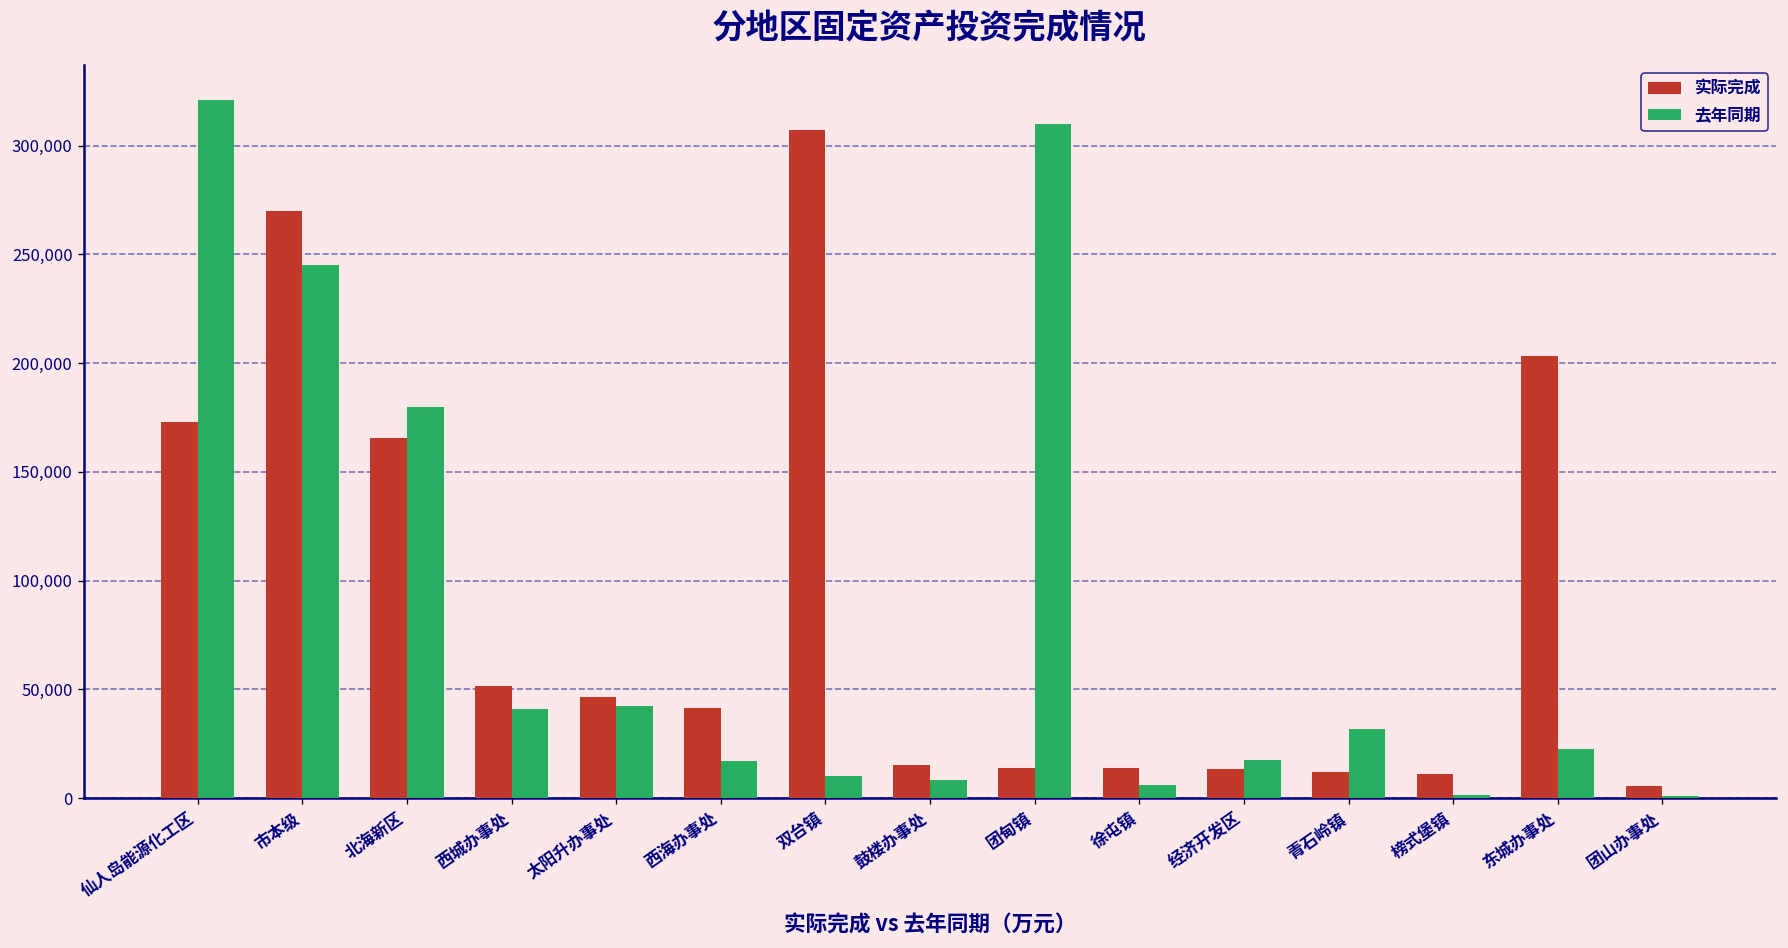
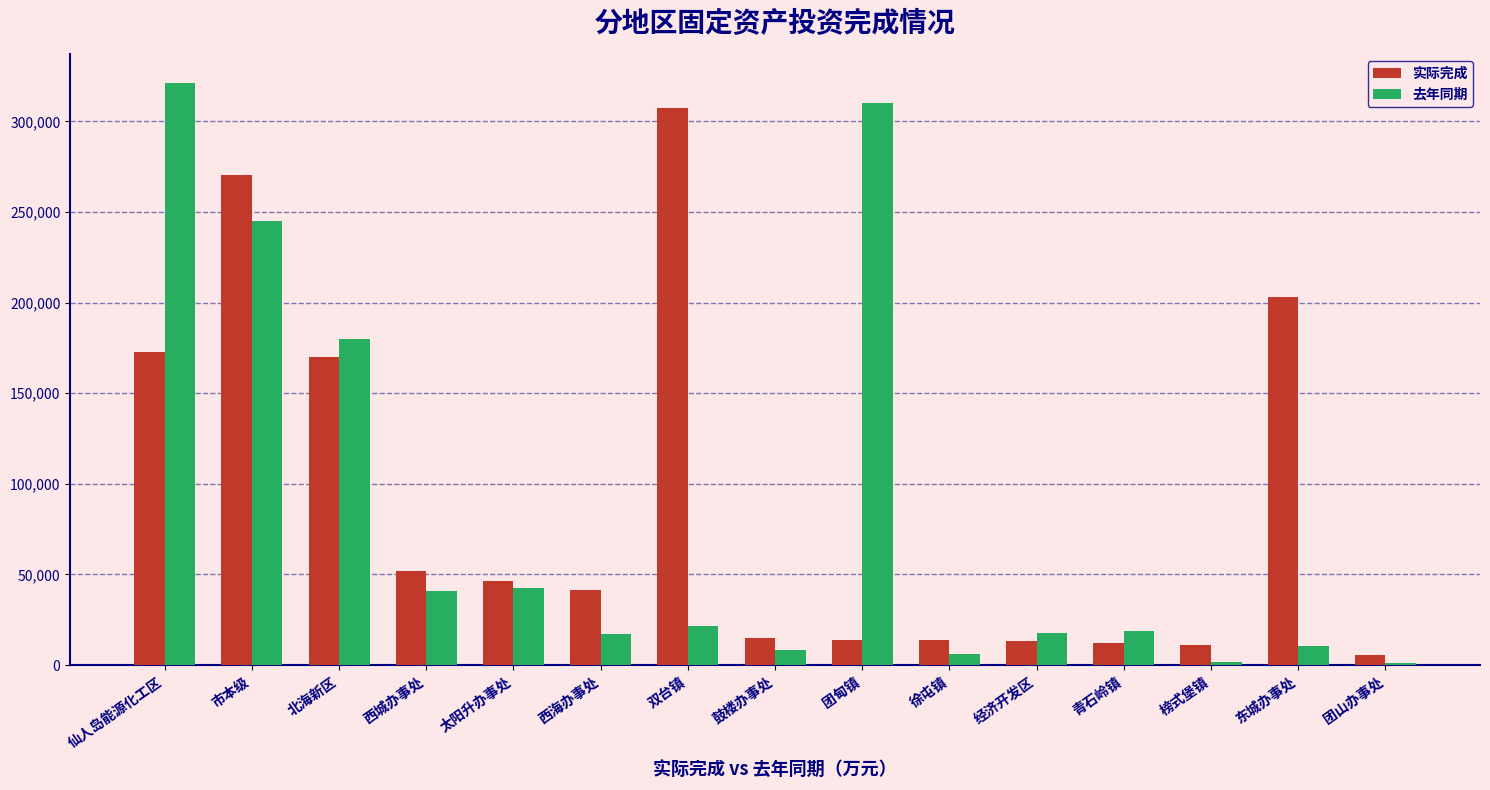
  {
    "实际完成": {
      "仙人岛能源化工区": "173,000",
      "市本级": "270,000",
-     "北海新区": "165,000",
+     "北海新区": "170,000",
      "西城办事处": "52,000",
      "太阳升办事处": "46,000",
      "西海办事处": "41,000",
      "双台镇": "307,000",
      "鼓楼办事处": "15,000",
      "团甸镇": "14,000",
      "徐屯镇": "14,000",
      "经济开发区": "13,000",
      "青石岭镇": "12,000",
      "榜式堡镇": "11,000",
      "东城办事处": "203,000",
      "团山办事处": "6,000"
    },
    "去年同期": {
      "仙人岛能源化工区": "321,000",
      "市本级": "245,000",
      "北海新区": "180,000",
      "西城办事处": "41,000",
      "太阳升办事处": "42,000",
      "西海办事处": "17,000",
-     "双台镇": "10,000",
+     "双台镇": "22,000",
      "鼓楼办事处": "8,000",
      "团甸镇": "310,000",
      "徐屯镇": "6,000",
      "经济开发区": "17,000",
-     "青石岭镇": "32,000",
+     "青石岭镇": "19,000",
      "榜式堡镇": "2,000",
-     "东城办事处": "23,000"
+     "东城办事处": "10,000"
    }
  }
